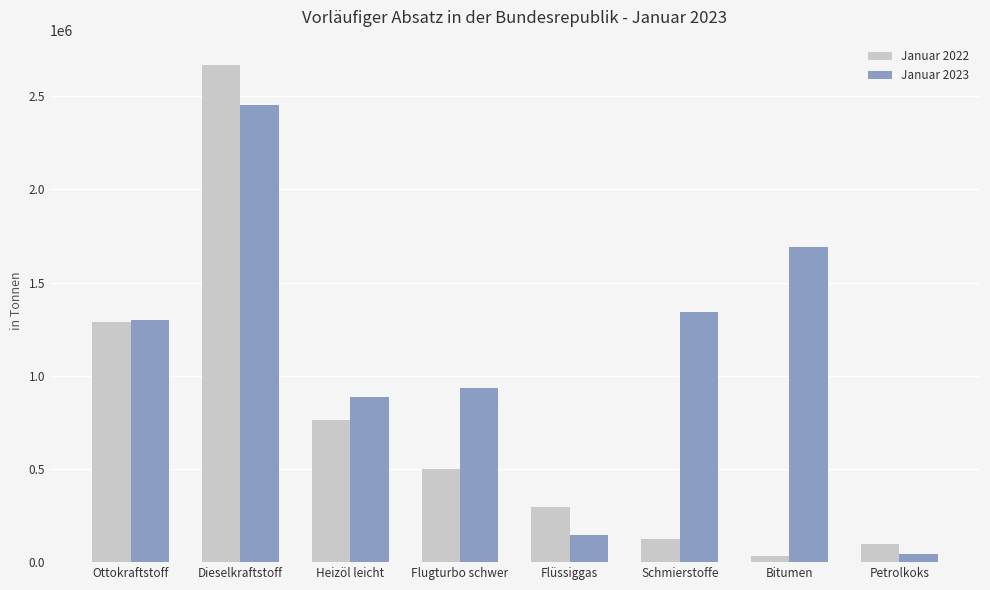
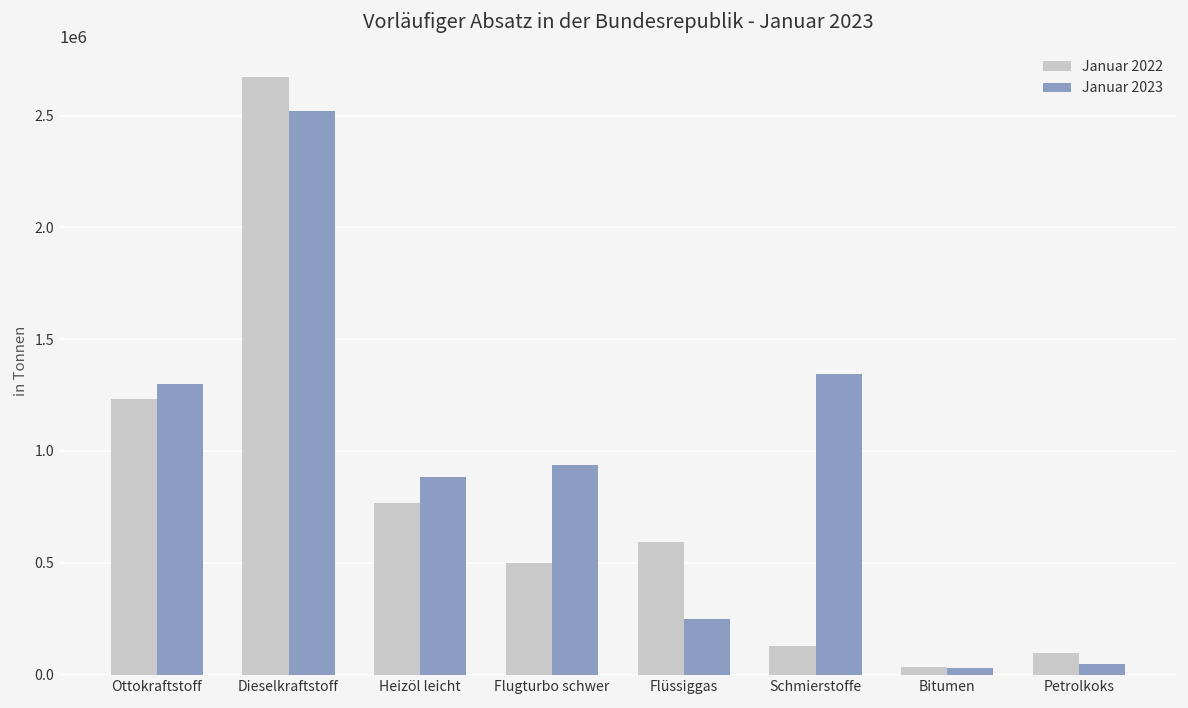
  {
    "Januar 2022": {
-     "Ottokraftstoff": 1290000,
+     "Ottokraftstoff": 1230000,
      "Dieselkraftstoff": 2670000,
      "Heizöl leicht": 770000,
      "Flugturbo schwer": 500000,
-     "Flüssiggas": 300000,
+     "Flüssiggas": 590000,
      "Schmierstoffe": 130000,
      "Bitumen": 30000,
      "Petrolkoks": 100000
    },
    "Januar 2023": {
      "Ottokraftstoff": 1300000,
-     "Dieselkraftstoff": 2450000,
+     "Dieselkraftstoff": 2520000,
      "Heizöl leicht": 890000,
      "Flugturbo schwer": 940000,
-     "Flüssiggas": 140000,
+     "Flüssiggas": 250000,
      "Schmierstoffe": 1340000,
-     "Bitumen": 1690000,
+     "Bitumen": 30000,
      "Petrolkoks": 50000
    }
  }
